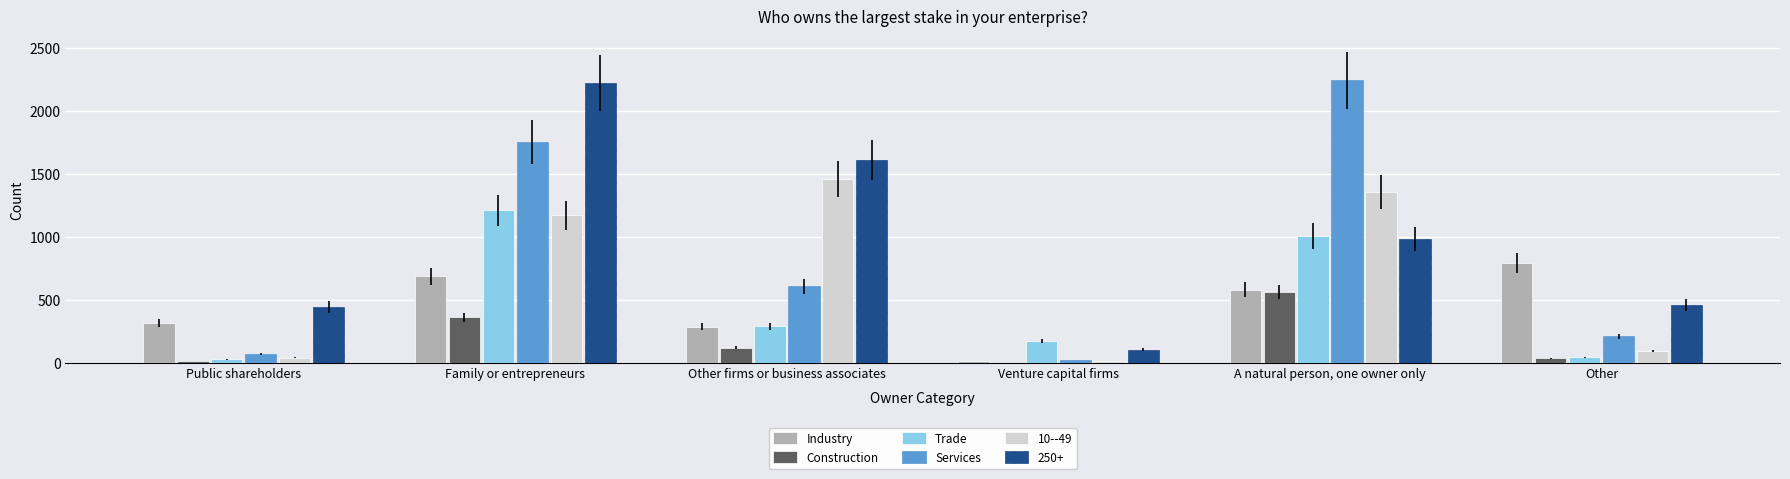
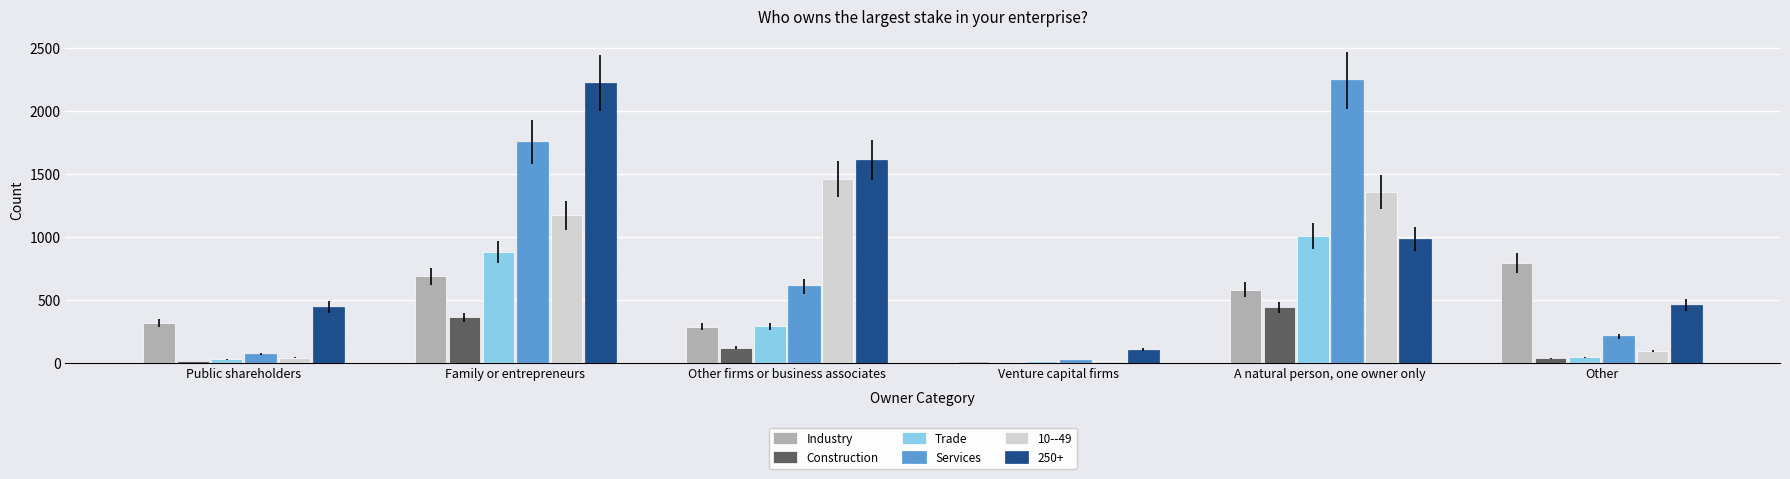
  {
    "Industry": {
      "Public shareholders": 320,
      "Family or entrepreneurs": 690,
      "Other firms or business associates": 290,
      "A natural person, one owner only": 580,
      "Other": 800
    },
    "Construction": {
      "Family or entrepreneurs": 360,
      "Other firms or business associates": 120,
-     "A natural person, one owner only": 560,
+     "A natural person, one owner only": 440,
      "Other": 40
    },
    "Trade": {
      "Public shareholders": 30,
-     "Family or entrepreneurs": 1210,
+     "Family or entrepreneurs": 880,
      "Other firms or business associates": 290,
-     "Venture capital firms": 180,
+     "Venture capital firms": 20,
      "A natural person, one owner only": 1010,
      "Other": 50
    },
    "Services": {
      "Public shareholders": 70,
      "Family or entrepreneurs": 1750,
      "Other firms or business associates": 610,
      "Venture capital firms": 20,
      "A natural person, one owner only": 2240,
      "Other": 210
    },
    "10--49": {
      "Public shareholders": 40,
      "Family or entrepreneurs": 1170,
      "Other firms or business associates": 1460,
      "A natural person, one owner only": 1360,
      "Other": 90
    },
    "250+": {
      "Public shareholders": 440,
      "Family or entrepreneurs": 2220,
      "Other firms or business associates": 1610,
      "Venture capital firms": 110,
      "A natural person, one owner only": 980,
      "Other": 460
    }
  }
